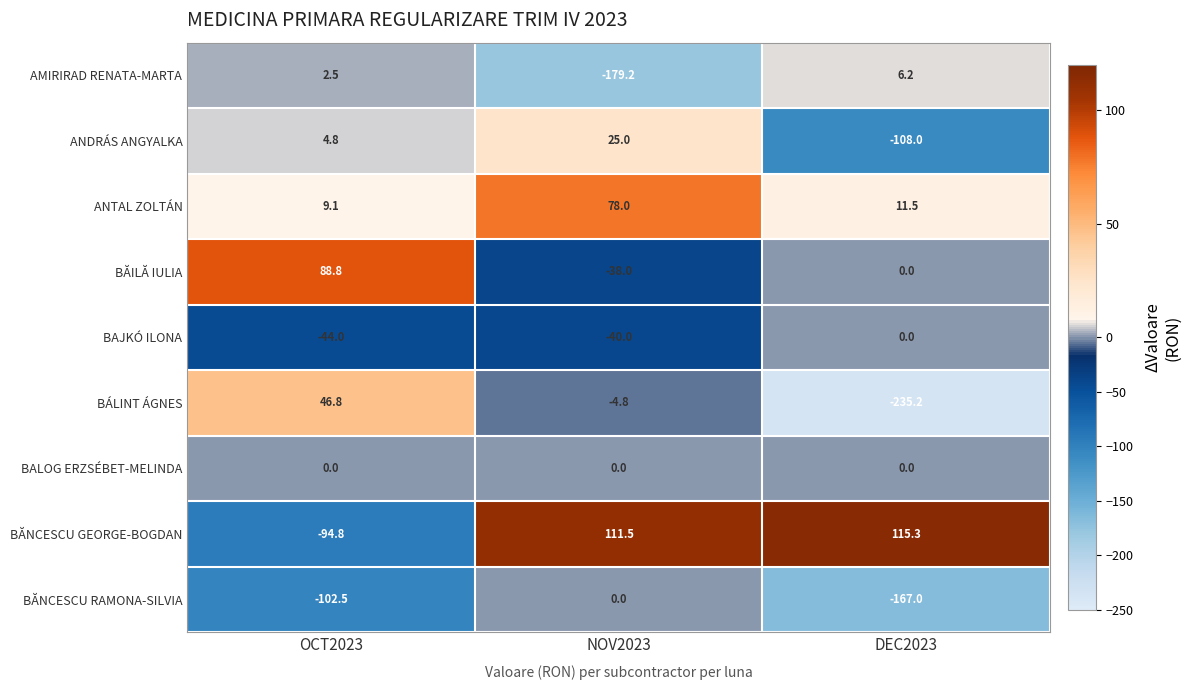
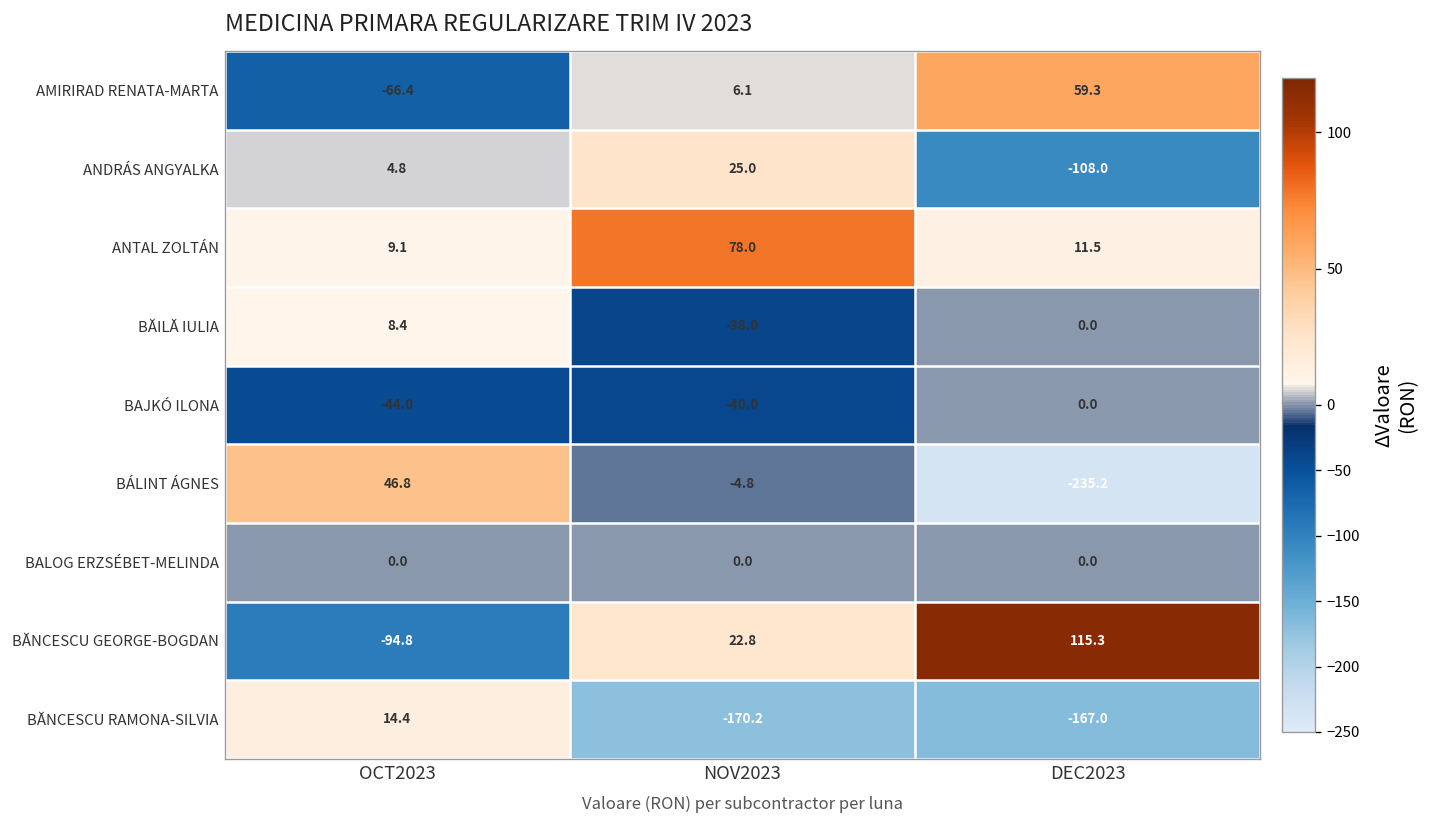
  {
    "AMIRIRAD RENATA-MARTA": {
-     "OCT2023": 2.5,
-     "NOV2023": -179.2,
-     "DEC2023": 6.2
+     "OCT2023": -66.4,
+     "NOV2023": 6.1,
+     "DEC2023": 59.3
    },
    "ANDRÁS ANGYALKA": {
      "OCT2023": 4.8,
      "NOV2023": 25.0,
      "DEC2023": -108.0
    },
    "ANTAL ZOLTÁN": {
      "OCT2023": 9.1,
      "NOV2023": 78.0,
      "DEC2023": 11.5
    },
    "BĂILĂ IULIA": {
-     "OCT2023": 88.8,
+     "OCT2023": 8.4,
      "NOV2023": -38.0,
      "DEC2023": 0.0
    },
    "BAJKÓ ILONA": {
      "OCT2023": -44.0,
      "NOV2023": -40.0,
      "DEC2023": 0.0
    },
    "BÁLINT ÁGNES": {
      "OCT2023": 46.8,
      "NOV2023": -4.8
    },
    "BALOG ERZSÉBET-MELINDA": {
      "OCT2023": 0.0,
      "NOV2023": 0.0,
      "DEC2023": 0.0
    },
    "BĂNCESCU GEORGE-BOGDAN": {
      "OCT2023": -94.8,
-     "NOV2023": 111.5,
+     "NOV2023": 22.8,
      "DEC2023": 115.3
    },
    "BĂNCESCU RAMONA-SILVIA": {
-     "OCT2023": -102.5,
-     "NOV2023": 0.0,
+     "OCT2023": 14.4,
+     "NOV2023": -170.2,
      "DEC2023": -167.0
    }
  }
